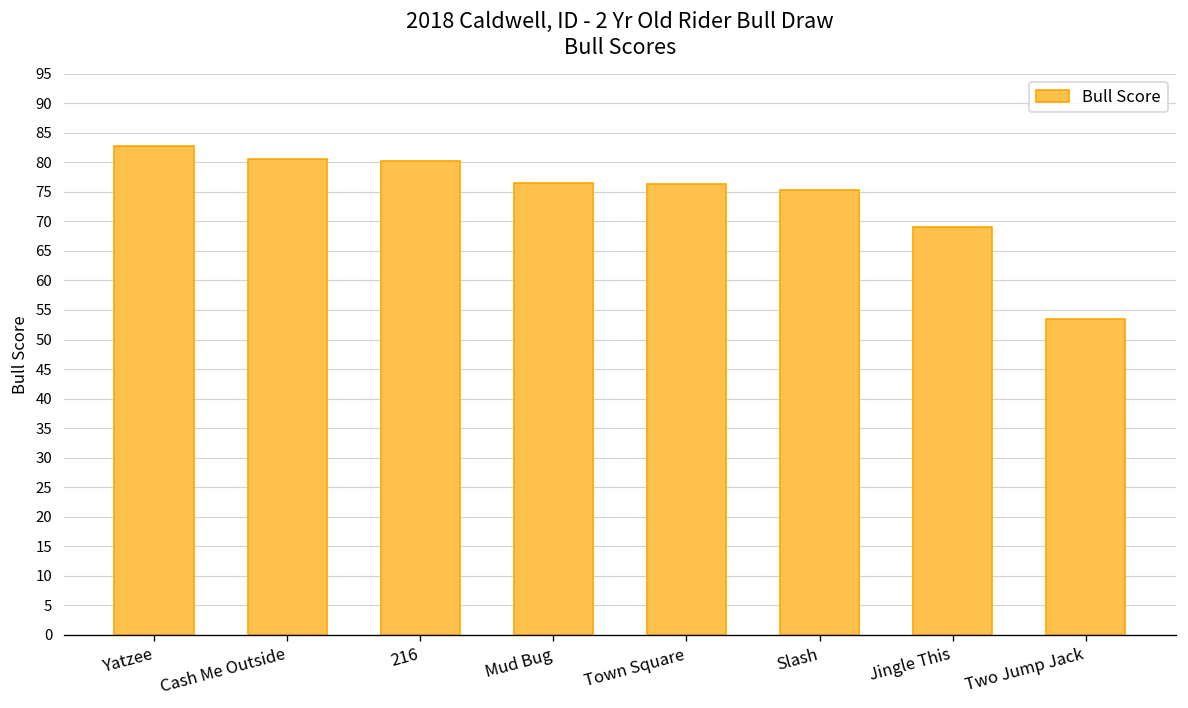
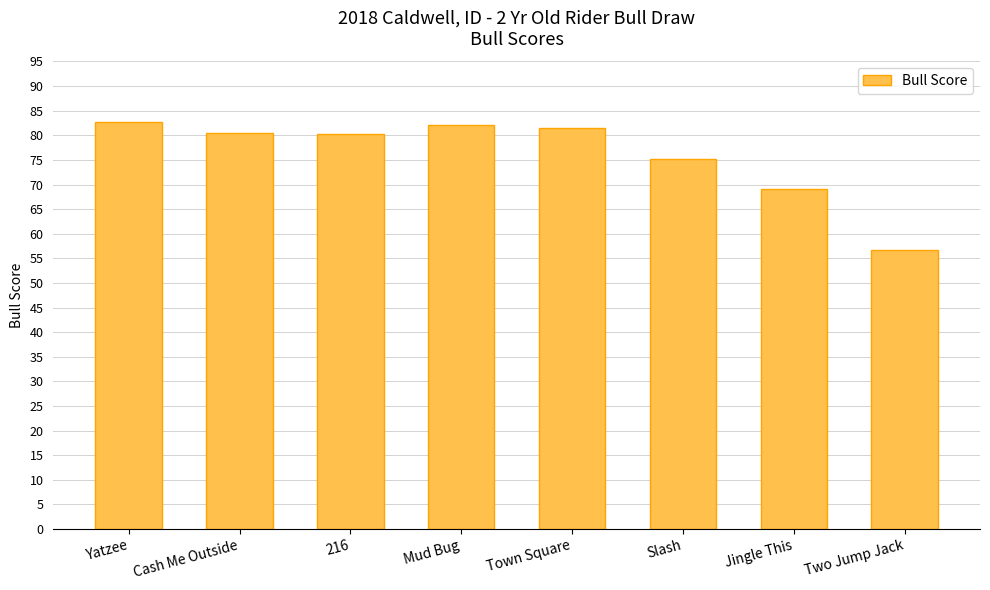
  {
    "Yatzee": 83,
    "Cash Me Outside": 81,
    "216": 80,
-   "Mud Bug": 77,
-   "Town Square": 76,
+   "Mud Bug": 82,
+   "Town Square": 81,
    "Slash": 75,
    "Jingle This": 69,
-   "Two Jump Jack": 54
+   "Two Jump Jack": 57
  }
